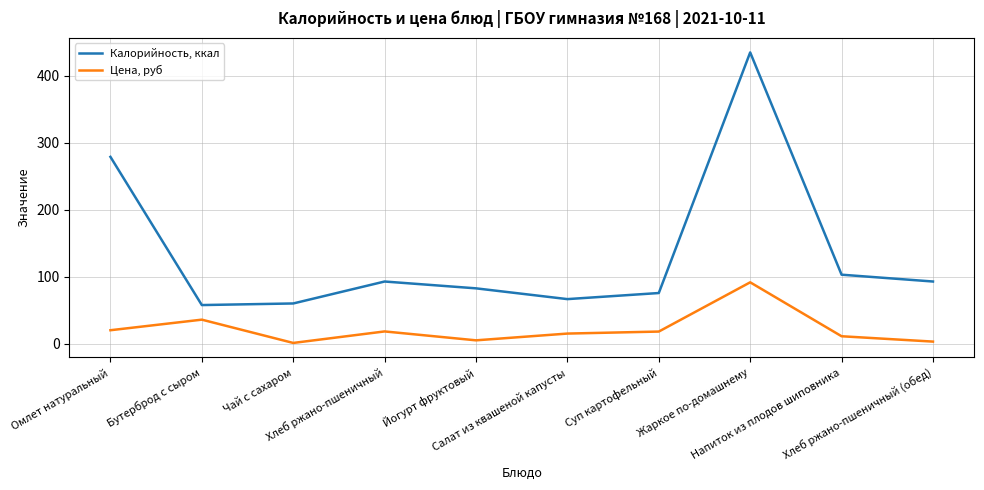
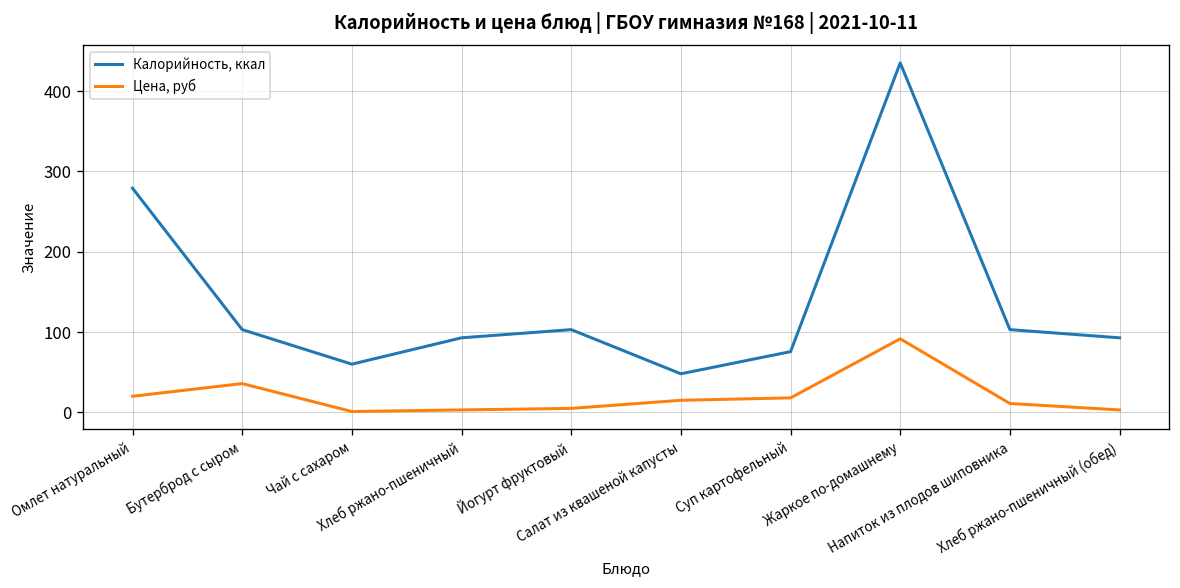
  {
    "Калорийность, ккал": {
      "Омлет натуральный": 280,
-     "Бутерброд с сыром": 60,
+     "Бутерброд с сыром": 100,
      "Чай с сахаром": 60,
      "Хлеб ржано-пшеничный": 90,
-     "Йогурт фруктовый": 80,
-     "Салат из квашеной капусты": 70,
+     "Йогурт фруктовый": 100,
+     "Салат из квашеной капусты": 50,
      "Суп картофельный": 80,
      "Жаркое по-домашнему": 440,
      "Напиток из плодов шиповника": 100,
      "Хлеб ржано-пшеничный (обед)": 90
    },
    "Цена, руб": {
      "Омлет натуральный": 20,
      "Бутерброд с сыром": 40,
      "Чай с сахаром": 0,
-     "Хлеб ржано-пшеничный": 20,
+     "Хлеб ржано-пшеничный": 0,
      "Йогурт фруктовый": 0,
      "Салат из квашеной капусты": 20,
      "Суп картофельный": 20,
      "Жаркое по-домашнему": 90,
      "Напиток из плодов шиповника": 10,
      "Хлеб ржано-пшеничный (обед)": 0
    }
  }
